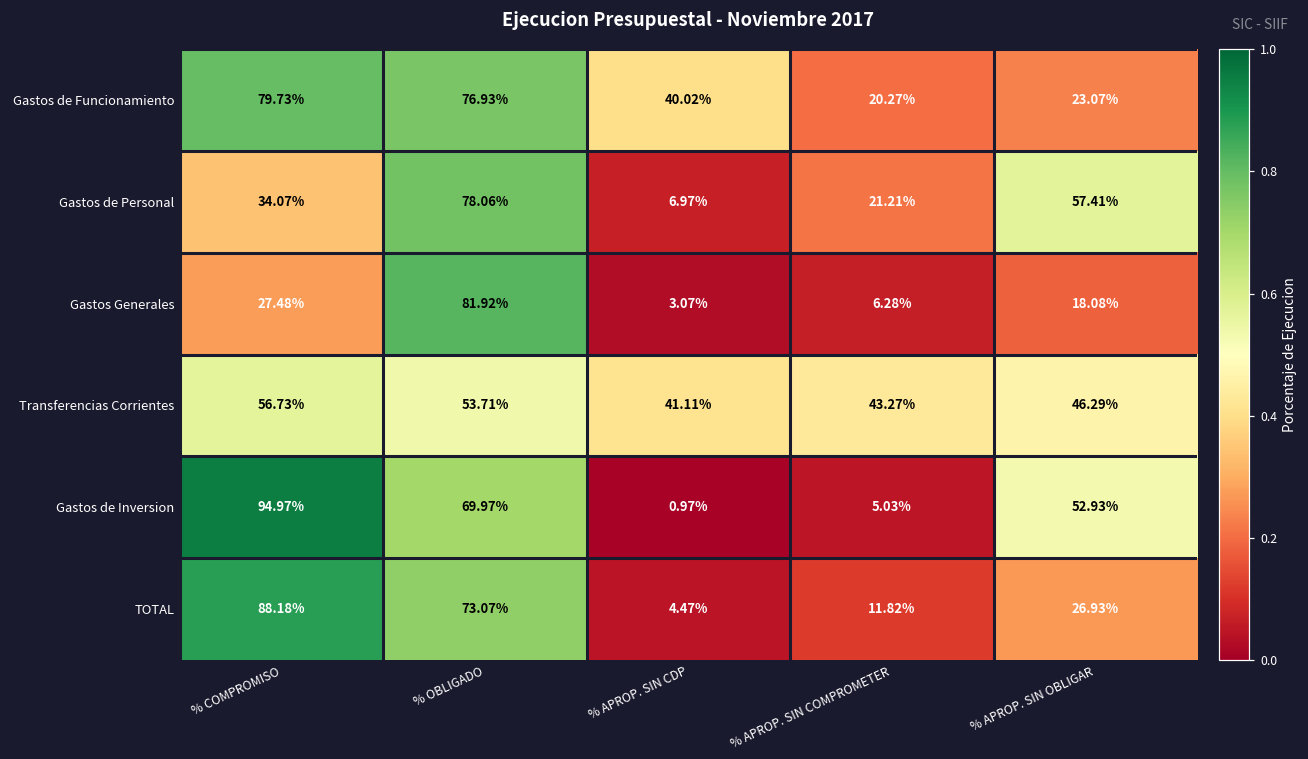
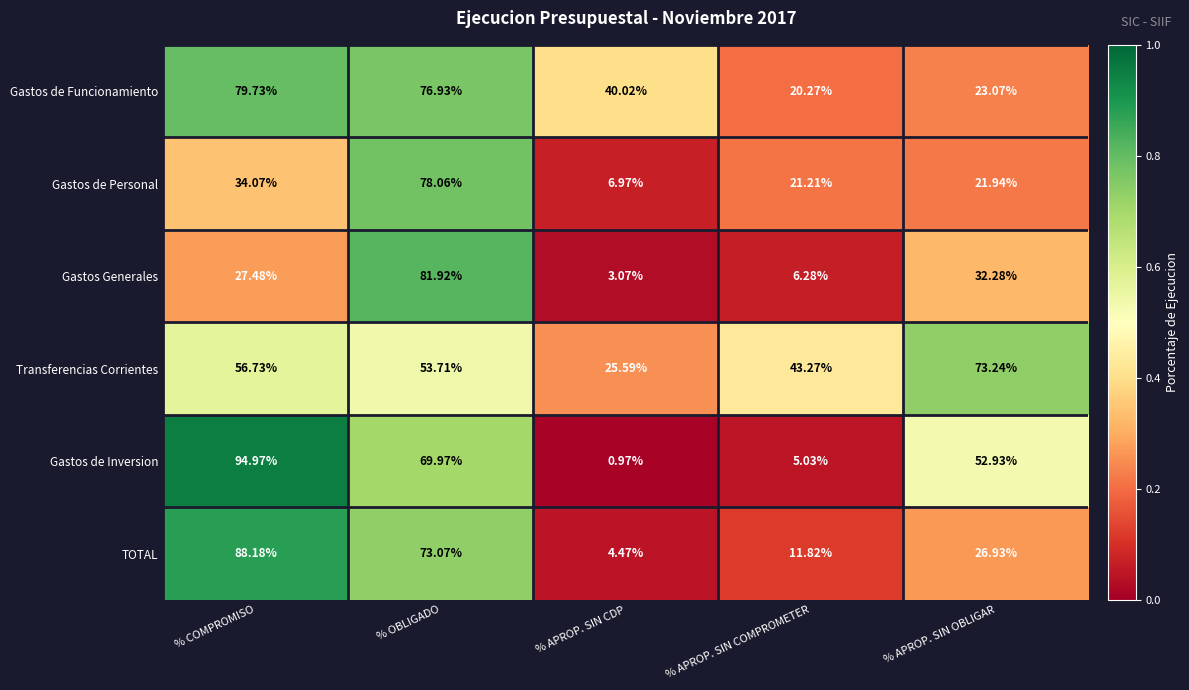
  {
    "Gastos de Funcionamiento": {
      "% COMPROMISO": "79.73%",
      "% OBLIGADO": "76.93%",
      "% APROP. SIN CDP": "40.02%",
      "% APROP. SIN COMPROMETER": "20.27%",
      "% APROP. SIN OBLIGAR": "23.07%"
    },
    "Gastos de Personal": {
      "% COMPROMISO": "34.07%",
      "% OBLIGADO": "78.06%",
      "% APROP. SIN CDP": "6.97%",
      "% APROP. SIN COMPROMETER": "21.21%",
-     "% APROP. SIN OBLIGAR": "57.41%"
+     "% APROP. SIN OBLIGAR": "21.94%"
    },
    "Gastos Generales": {
      "% COMPROMISO": "27.48%",
      "% OBLIGADO": "81.92%",
      "% APROP. SIN CDP": "3.07%",
      "% APROP. SIN COMPROMETER": "6.28%",
-     "% APROP. SIN OBLIGAR": "18.08%"
+     "% APROP. SIN OBLIGAR": "32.28%"
    },
    "Transferencias Corrientes": {
      "% COMPROMISO": "56.73%",
      "% OBLIGADO": "53.71%",
-     "% APROP. SIN CDP": "41.11%",
+     "% APROP. SIN CDP": "25.59%",
      "% APROP. SIN COMPROMETER": "43.27%",
-     "% APROP. SIN OBLIGAR": "46.29%"
+     "% APROP. SIN OBLIGAR": "73.24%"
    },
    "Gastos de Inversion": {
      "% COMPROMISO": "94.97%",
      "% OBLIGADO": "69.97%",
      "% APROP. SIN CDP": "0.97%",
      "% APROP. SIN COMPROMETER": "5.03%",
      "% APROP. SIN OBLIGAR": "52.93%"
    },
    "TOTAL": {
      "% COMPROMISO": "88.18%",
      "% OBLIGADO": "73.07%",
      "% APROP. SIN CDP": "4.47%",
      "% APROP. SIN COMPROMETER": "11.82%",
      "% APROP. SIN OBLIGAR": "26.93%"
    }
  }
